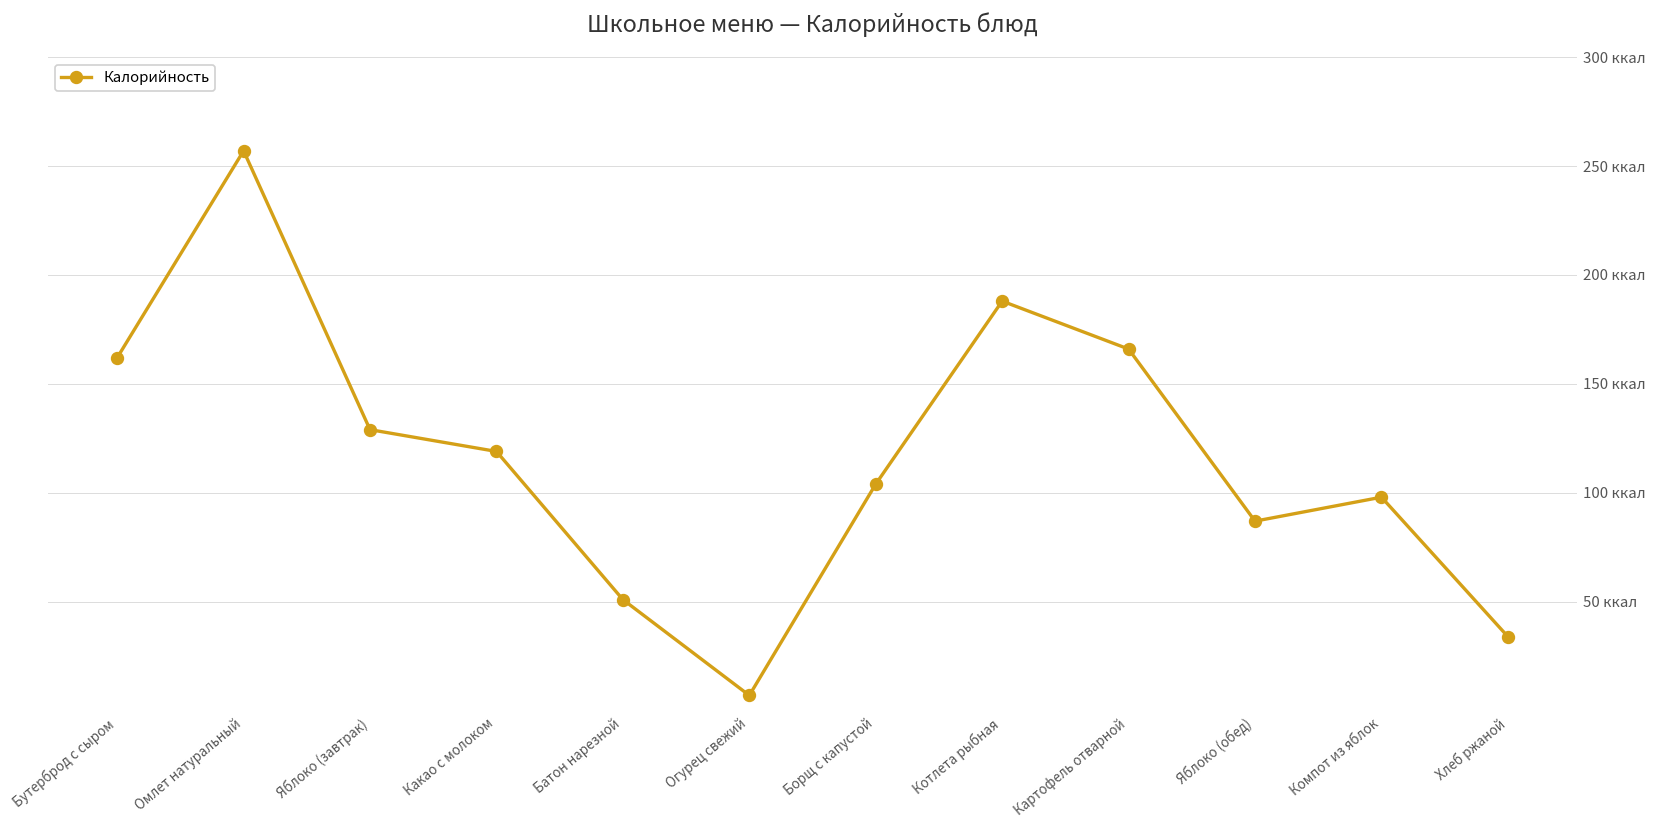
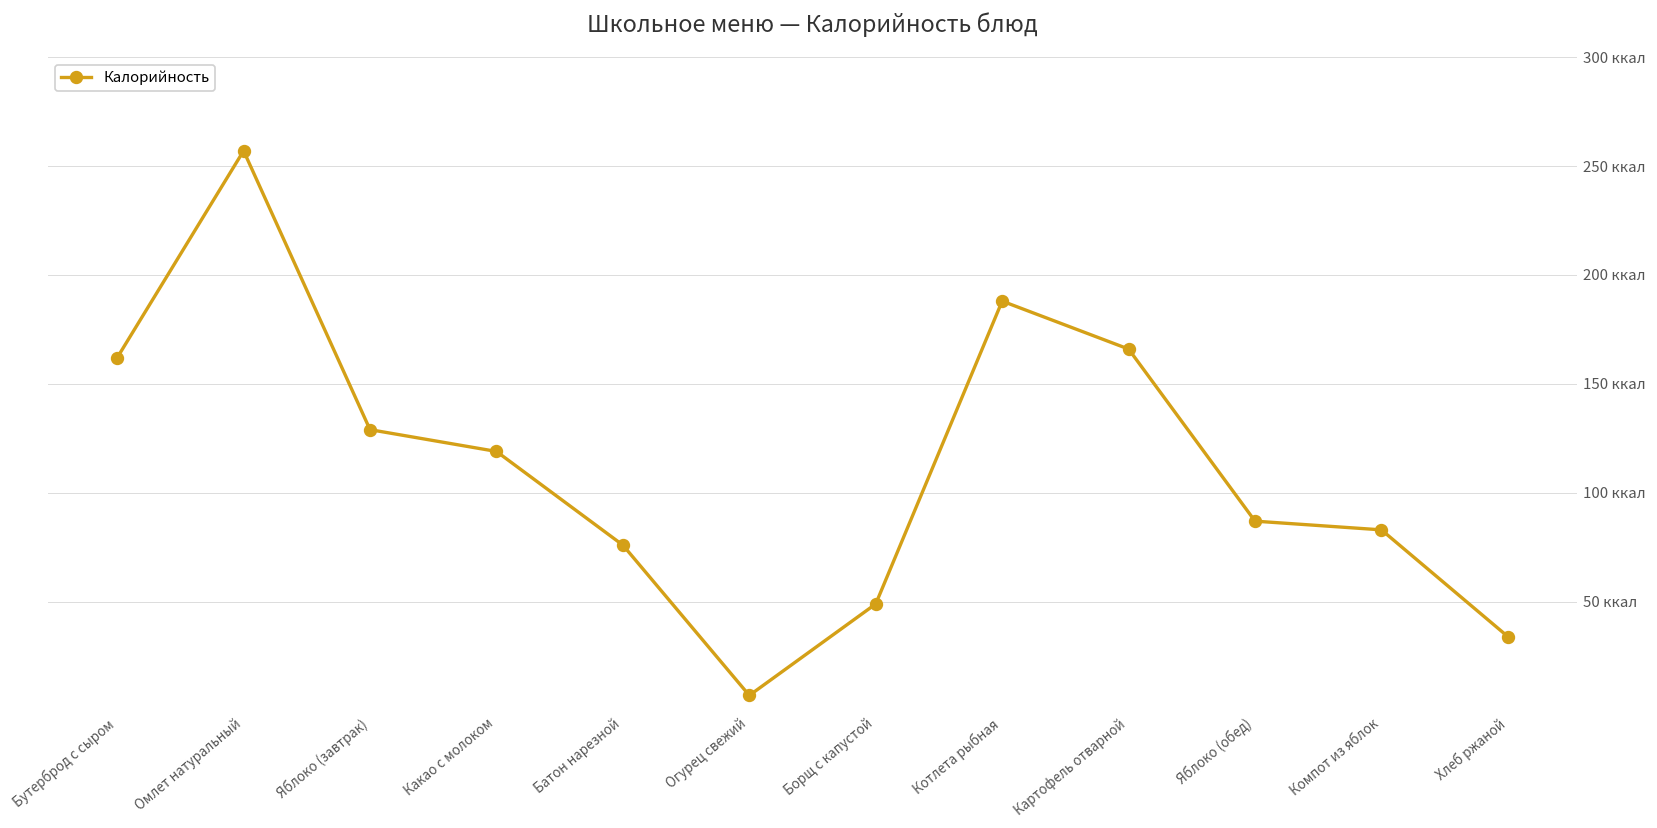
  {
    "Бутерброд с сыром": "162 ккал",
    "Омлет натуральный": "257 ккал",
    "Яблоко (завтрак)": "129 ккал",
    "Какао с молоком": "119 ккал",
-   "Батон нарезной": "51 ккал",
+   "Батон нарезной": "76 ккал",
    "Огурец свежий": "7 ккал",
-   "Борщ с капустой": "104 ккал",
+   "Борщ с капустой": "49 ккал",
    "Котлета рыбная": "188 ккал",
    "Картофель отварной": "166 ккал",
    "Яблоко (обед)": "87 ккал",
-   "Компот из яблок": "98 ккал",
+   "Компот из яблок": "83 ккал",
    "Хлеб ржаной": "34 ккал"
  }
